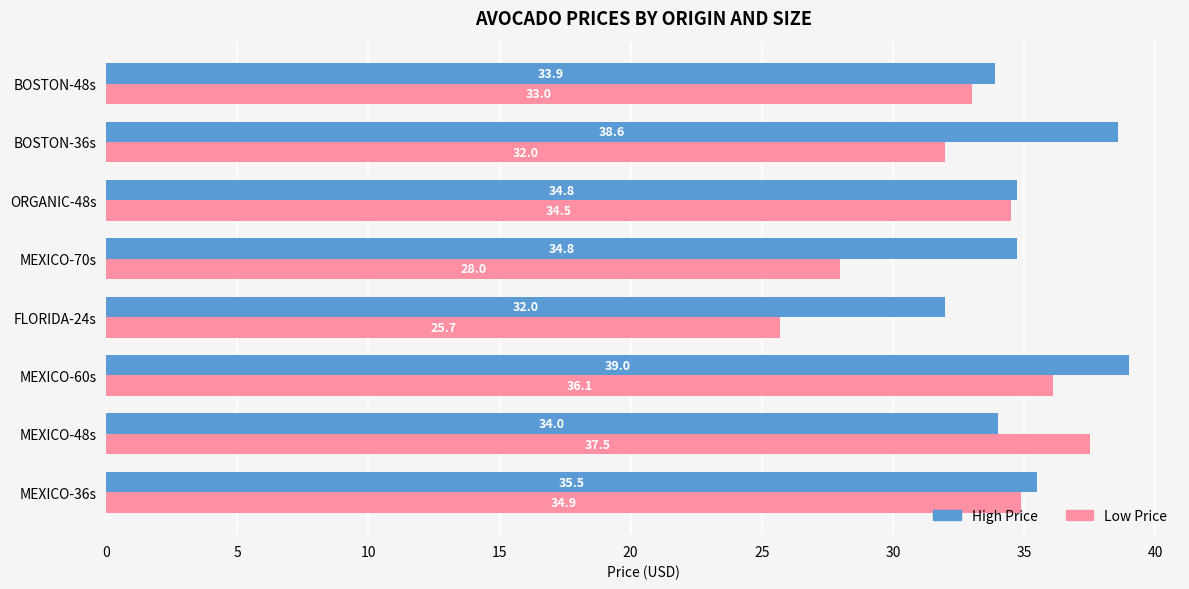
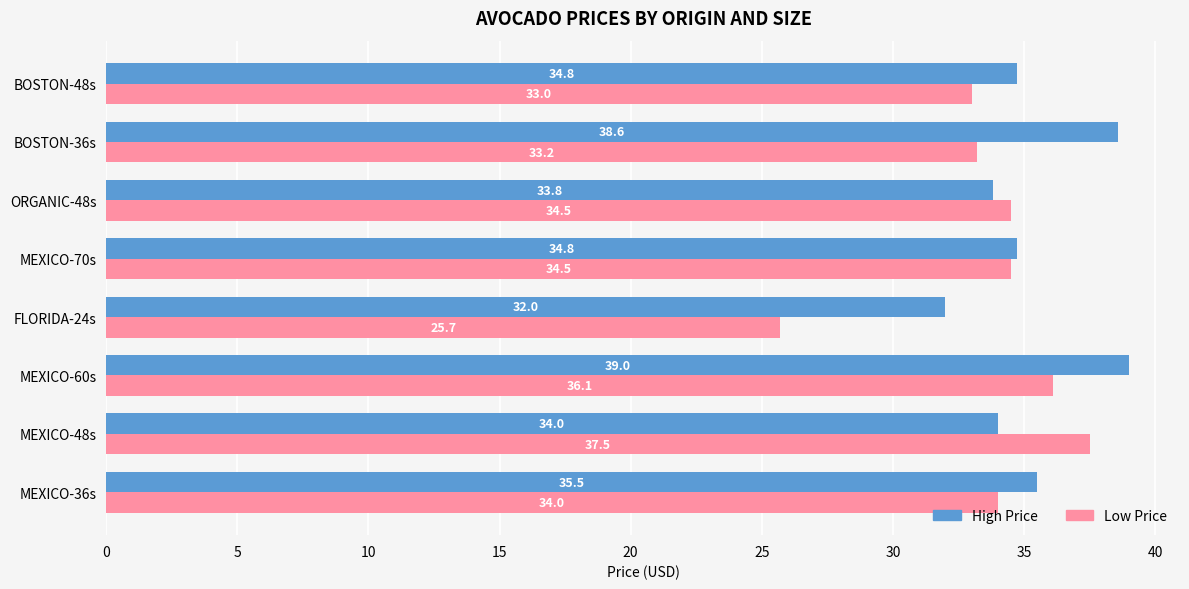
  {
    "High Price": {
-     "BOSTON-48s": 33.9,
+     "BOSTON-48s": 34.8,
      "BOSTON-36s": 38.6,
-     "ORGANIC-48s": 34.8,
+     "ORGANIC-48s": 33.8,
      "MEXICO-70s": 34.8,
      "FLORIDA-24s": 32.0,
      "MEXICO-60s": 39.0,
      "MEXICO-48s": 34.0,
      "MEXICO-36s": 35.5
    },
    "Low Price": {
      "BOSTON-48s": 33.0,
-     "BOSTON-36s": 32.0,
+     "BOSTON-36s": 33.2,
      "ORGANIC-48s": 34.5,
-     "MEXICO-70s": 28.0,
+     "MEXICO-70s": 34.5,
      "FLORIDA-24s": 25.7,
      "MEXICO-60s": 36.1,
      "MEXICO-48s": 37.5,
-     "MEXICO-36s": 34.9
+     "MEXICO-36s": 34.0
    }
  }
